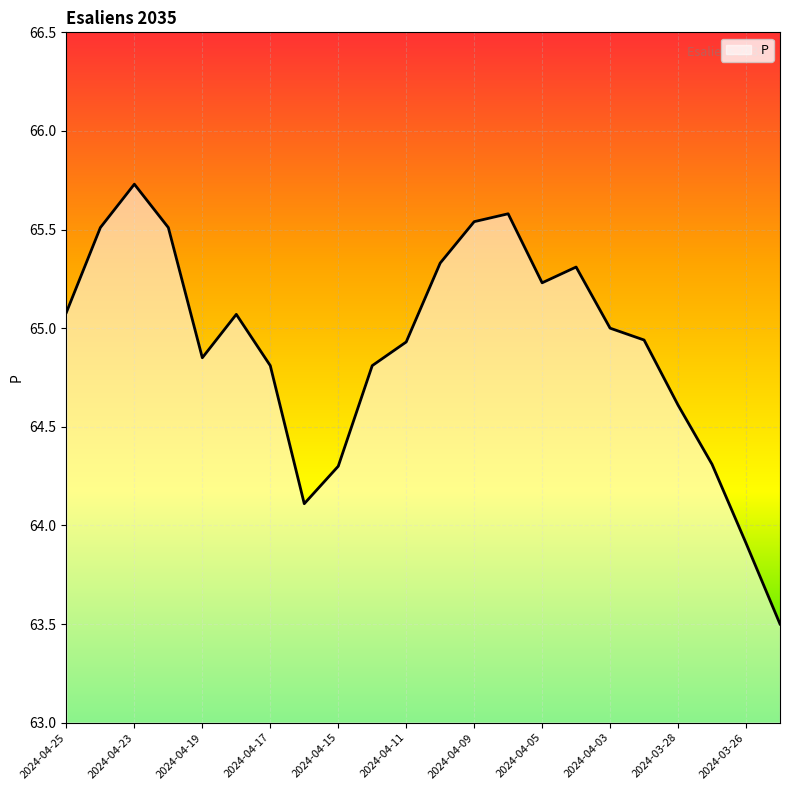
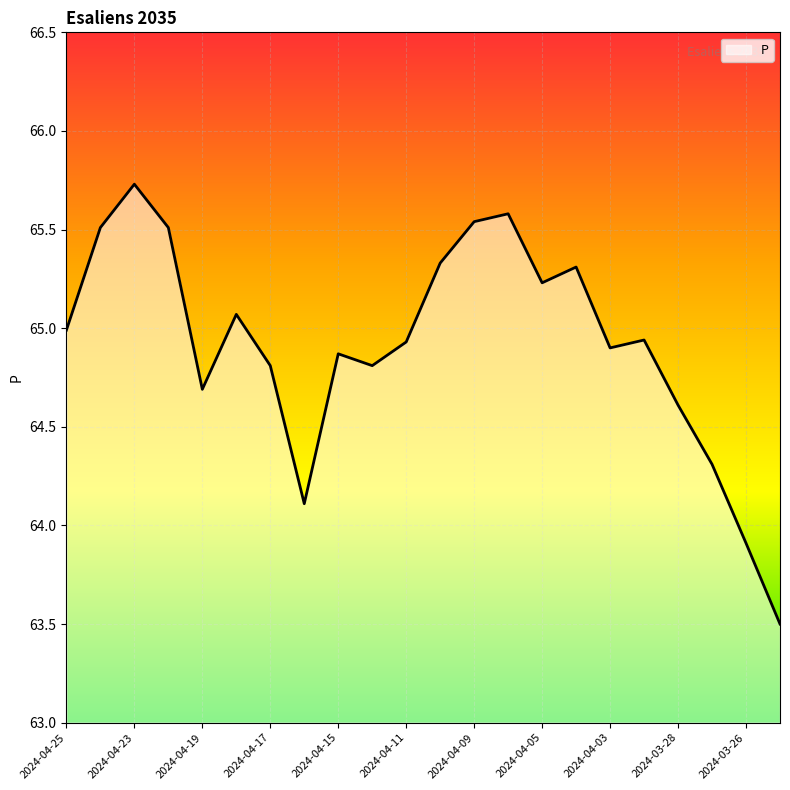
  {
-   "2024-04-25": 65.08,
+   "2024-04-25": 64.99,
    "2024-04-23": 65.73,
-   "2024-04-19": 64.85,
+   "2024-04-19": 64.69,
    "2024-04-17": 64.81,
-   "2024-04-15": 64.30,
+   "2024-04-15": 64.87,
    "2024-04-11": 64.93,
    "2024-04-09": 65.54,
    "2024-04-05": 65.23,
-   "2024-04-03": 65.0,
+   "2024-04-03": 64.9,
    "2024-03-28": 64.61,
    "2024-03-26": 63.91
  }
